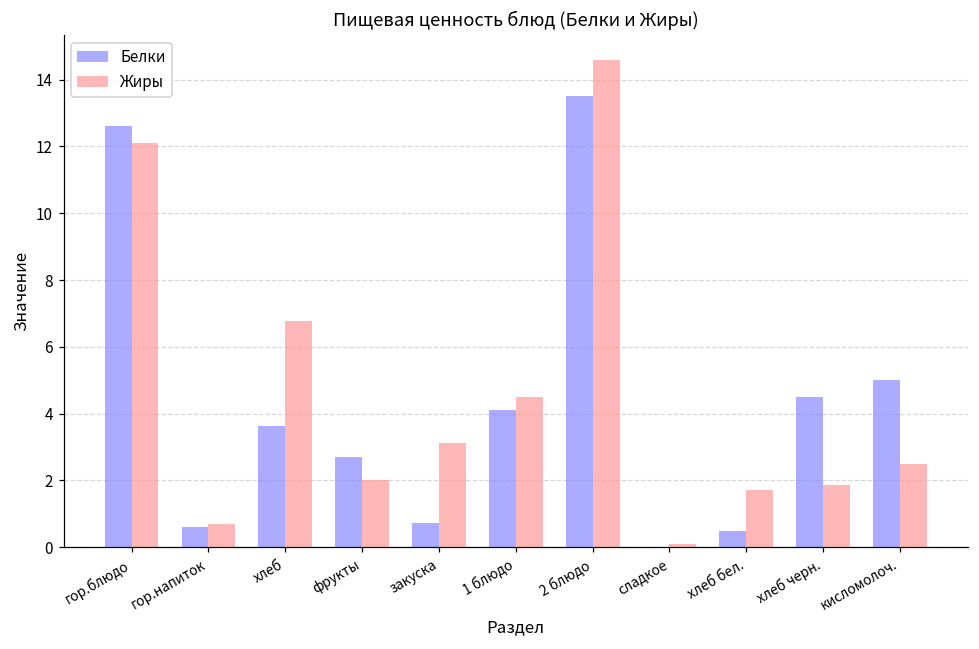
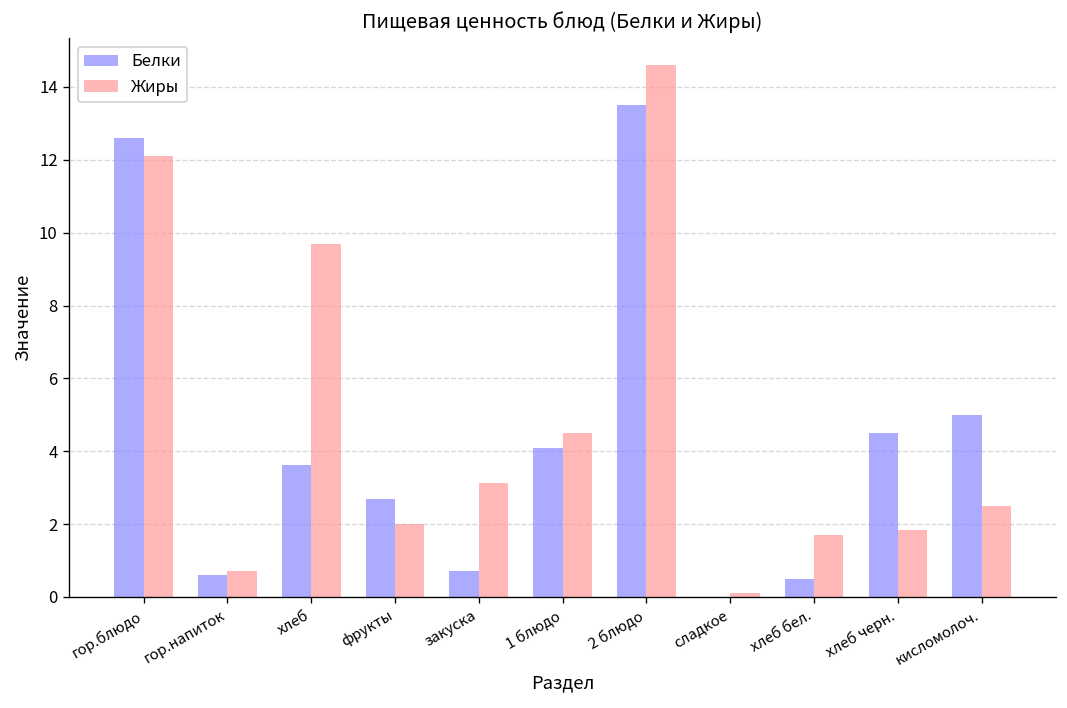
  {
    "Белки": {
      "гор.блюдо": 12.6,
      "гор.напиток": 0.6,
      "хлеб": 3.6,
      "фрукты": 2.7,
      "закуска": 0.7,
      "1 блюдо": 4.1,
      "2 блюдо": 13.5,
      "сладкое": 0.0,
      "хлеб бел.": 0.5,
      "хлеб черн.": 4.5,
      "кисломолоч.": 5.0
    },
    "Жиры": {
      "гор.блюдо": 12.1,
      "гор.напиток": 0.7,
-     "хлеб": 6.8,
+     "хлеб": 9.7,
      "фрукты": 2.0,
      "закуска": 3.1,
      "1 блюдо": 4.5,
      "2 блюдо": 14.6,
      "сладкое": 0.1,
      "хлеб бел.": 1.7,
      "хлеб черн.": 1.9,
      "кисломолоч.": 2.5
    }
  }
